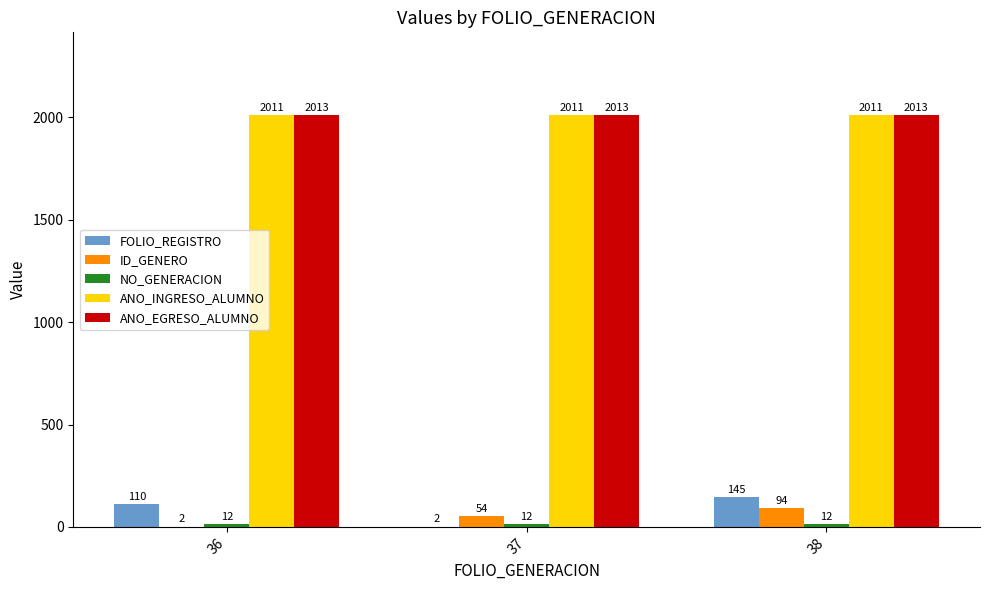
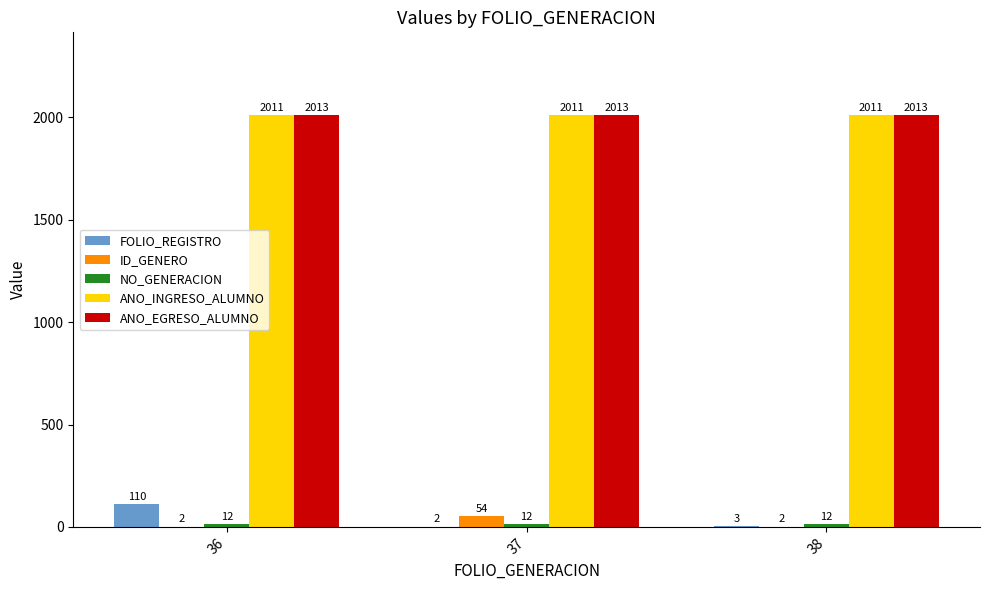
  {
    "FOLIO_REGISTRO": {
      "36": 110,
      "37": 2,
-     "38": 145
+     "38": 3
    },
    "ID_GENERO": {
      "36": 2,
      "37": 54,
-     "38": 94
+     "38": 2
    },
    "NO_GENERACION": {
      "36": 12,
      "37": 12,
      "38": 12
    },
    "ANO_INGRESO_ALUMNO": {
      "36": 2011,
      "37": 2011,
      "38": 2011
    },
    "ANO_EGRESO_ALUMNO": {
      "36": 2013,
      "37": 2013,
      "38": 2013
    }
  }
